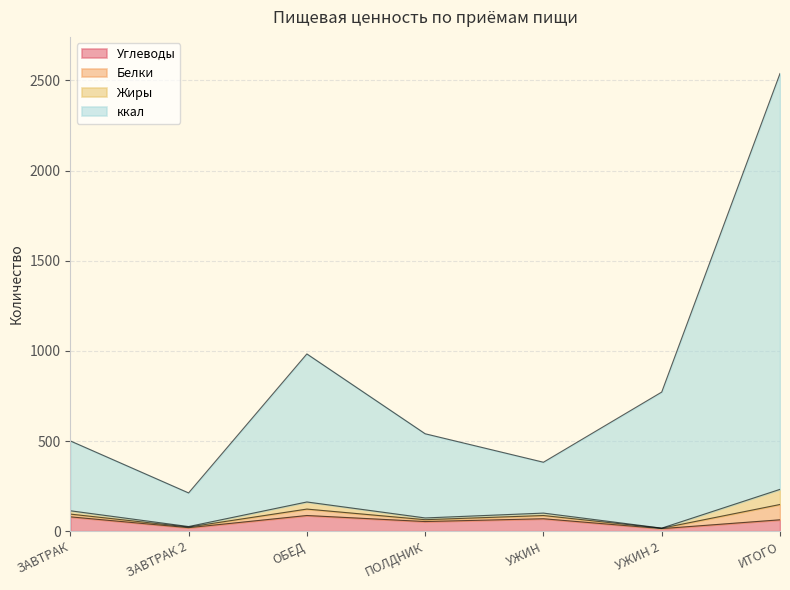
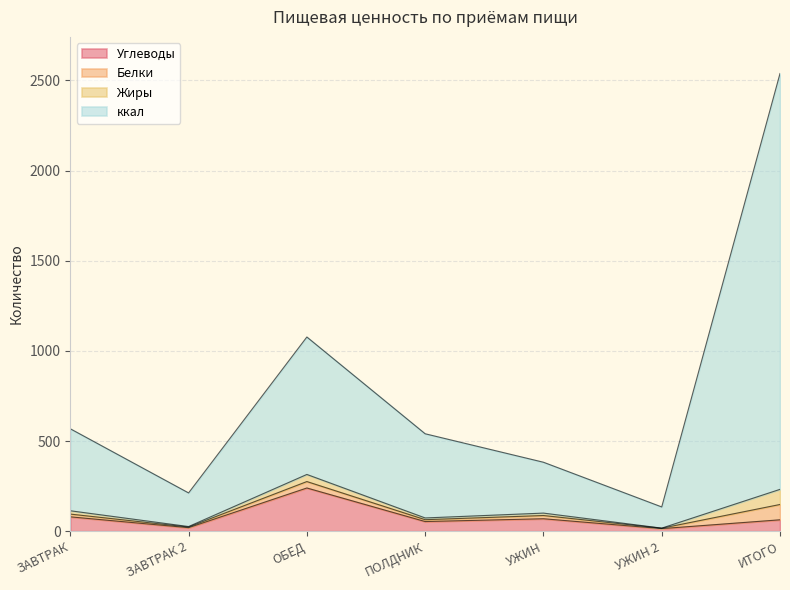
  {
    "Углеводы": {
      "ЗАВТРАК": 80,
-     "ОБЕД": 90,
+     "ОБЕД": 240,
      "УЖИН": 70,
      "ИТОГО": 60
    },
    "ккал": {
-     "ЗАВТРАК": 390,
+     "ЗАВТРАК": 450,
      "ЗАВТРАК 2": 190,
-     "ОБЕД": 820,
+     "ОБЕД": 760,
      "ПОЛДНИК": 470,
      "УЖИН": 280,
-     "УЖИН 2": 750,
+     "УЖИН 2": 120,
      "ИТОГО": 2310
    }
  }
